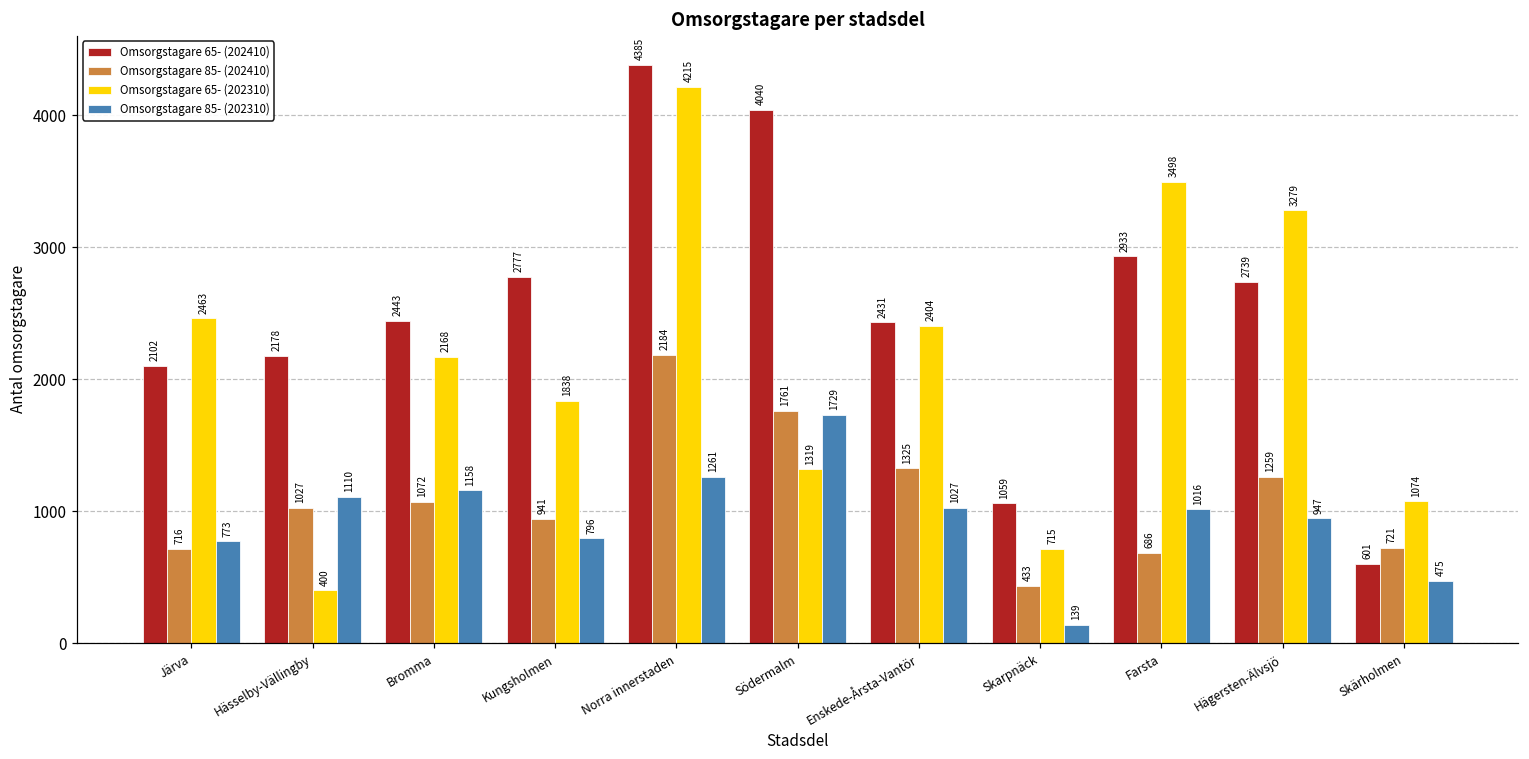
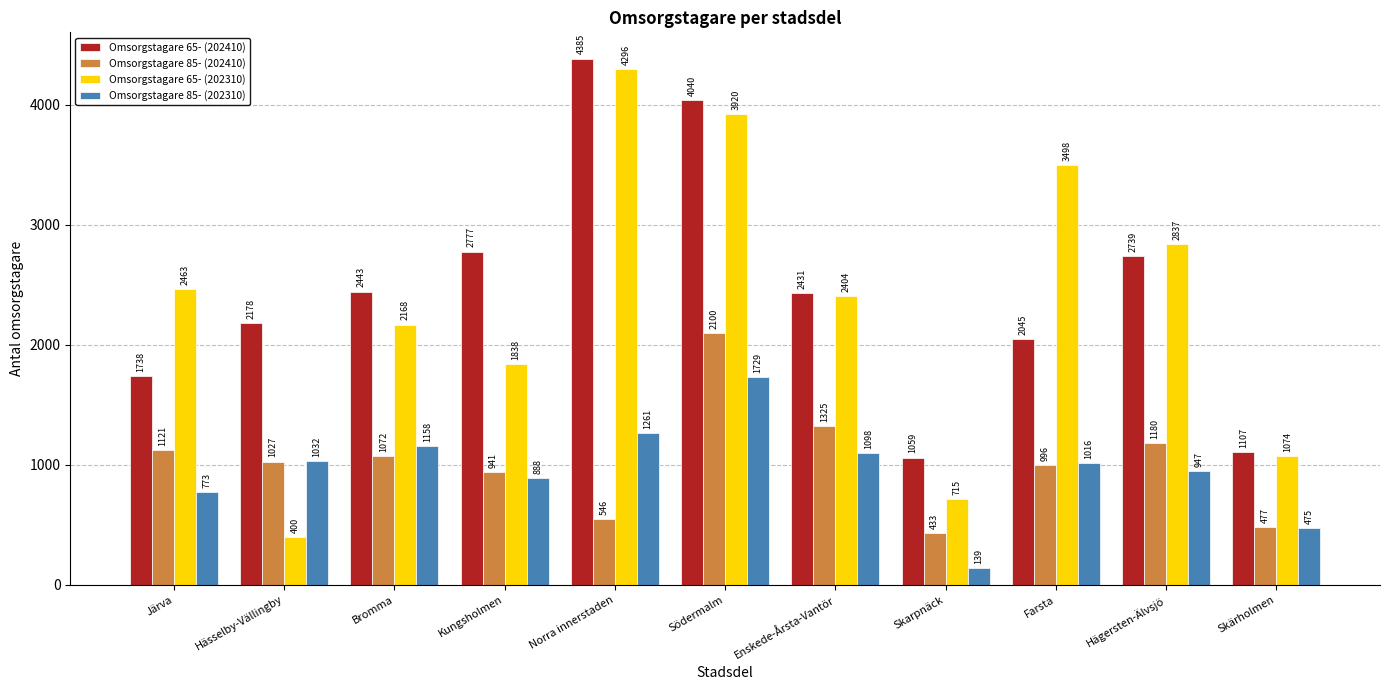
  {
    "Omsorgstagare 65- (202410)": {
-     "Järva": 2102,
+     "Järva": 1738,
      "Hässelby-Vällingby": 2178,
      "Bromma": 2443,
      "Kungsholmen": 2777,
      "Norra innerstaden": 4385,
      "Södermalm": 4040,
      "Enskede-Årsta-Vantör": 2431,
      "Skarpnäck": 1059,
-     "Farsta": 2933,
+     "Farsta": 2045,
      "Hägersten-Älvsjö": 2739,
-     "Skärholmen": 601
+     "Skärholmen": 1107
    },
    "Omsorgstagare 85- (202410)": {
-     "Järva": 716,
+     "Järva": 1121,
      "Hässelby-Vällingby": 1027,
      "Bromma": 1072,
      "Kungsholmen": 941,
-     "Norra innerstaden": 2184,
-     "Södermalm": 1761,
+     "Norra innerstaden": 546,
+     "Södermalm": 2100,
      "Enskede-Årsta-Vantör": 1325,
      "Skarpnäck": 433,
-     "Farsta": 686,
-     "Hägersten-Älvsjö": 1259,
-     "Skärholmen": 721
+     "Farsta": 996,
+     "Hägersten-Älvsjö": 1180,
+     "Skärholmen": 477
    },
    "Omsorgstagare 65- (202310)": {
      "Järva": 2463,
      "Hässelby-Vällingby": 400,
      "Bromma": 2168,
      "Kungsholmen": 1838,
-     "Norra innerstaden": 4215,
-     "Södermalm": 1319,
+     "Norra innerstaden": 4296,
+     "Södermalm": 3920,
      "Enskede-Årsta-Vantör": 2404,
      "Skarpnäck": 715,
      "Farsta": 3498,
-     "Hägersten-Älvsjö": 3279,
+     "Hägersten-Älvsjö": 2837,
      "Skärholmen": 1074
    },
    "Omsorgstagare 85- (202310)": {
      "Järva": 773,
-     "Hässelby-Vällingby": 1110,
+     "Hässelby-Vällingby": 1032,
      "Bromma": 1158,
-     "Kungsholmen": 796,
+     "Kungsholmen": 888,
      "Norra innerstaden": 1261,
      "Södermalm": 1729,
-     "Enskede-Årsta-Vantör": 1027,
+     "Enskede-Årsta-Vantör": 1098,
      "Skarpnäck": 139,
      "Farsta": 1016,
      "Hägersten-Älvsjö": 947,
      "Skärholmen": 475
    }
  }
